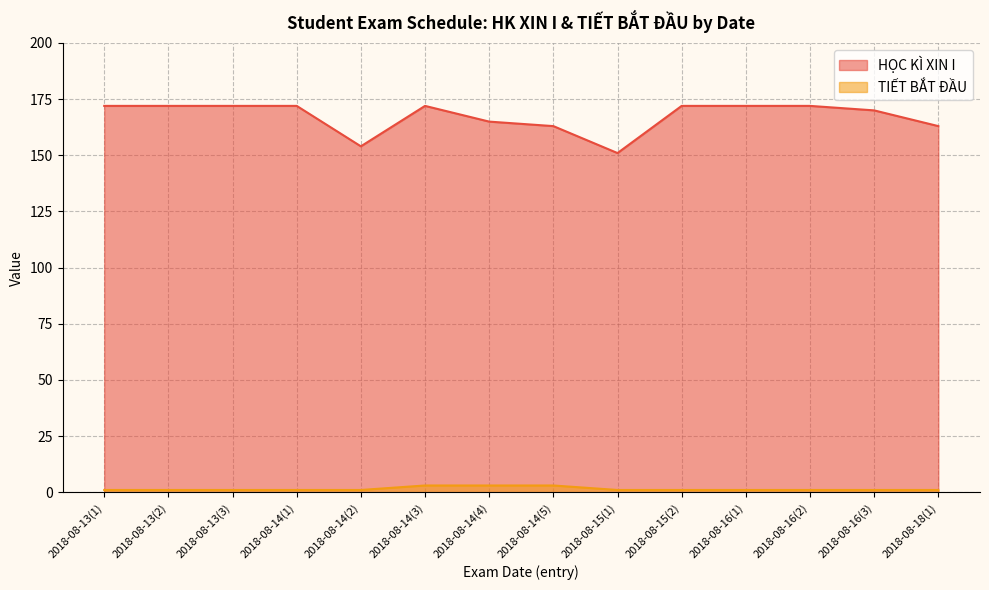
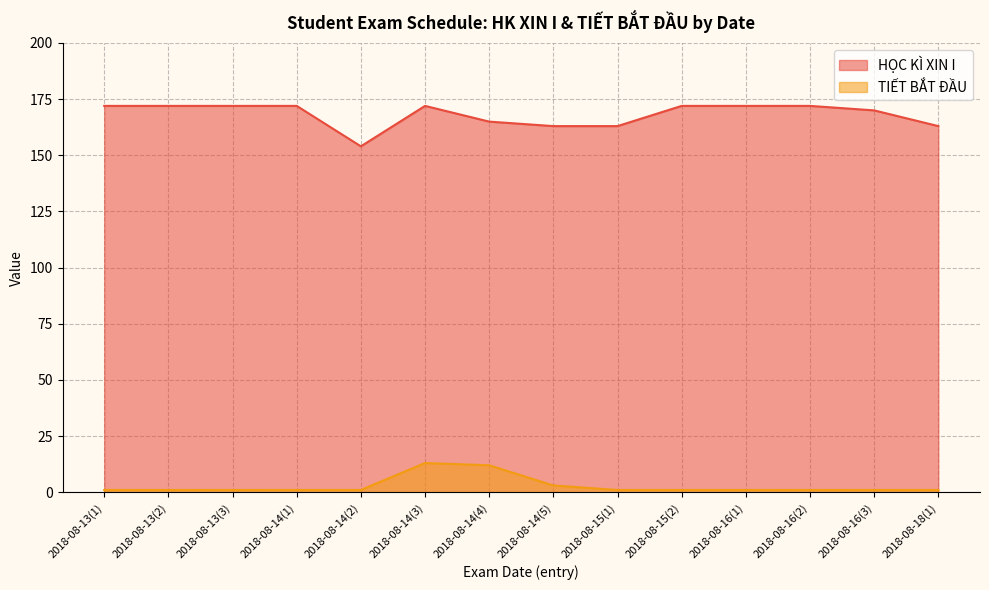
  {
    "HỌC KÌ XIN I": {
      "2018-08-13(1)": 172,
      "2018-08-13(2)": 172,
      "2018-08-13(3)": 172,
      "2018-08-14(1)": 172,
      "2018-08-14(2)": 154,
      "2018-08-14(3)": 172,
      "2018-08-14(4)": 165,
      "2018-08-14(5)": 163,
-     "2018-08-15(1)": 151,
+     "2018-08-15(1)": 163,
      "2018-08-15(2)": 172,
      "2018-08-16(1)": 172,
      "2018-08-16(2)": 172,
      "2018-08-16(3)": 170,
      "2018-08-18(1)": 163
    },
    "TIẾT BẮT ĐẦU": {
      "2018-08-13(1)": 1,
      "2018-08-13(2)": 1,
      "2018-08-13(3)": 1,
      "2018-08-14(1)": 1,
      "2018-08-14(2)": 1,
-     "2018-08-14(3)": 3,
-     "2018-08-14(4)": 3,
+     "2018-08-14(3)": 13,
+     "2018-08-14(4)": 12,
      "2018-08-14(5)": 3,
      "2018-08-15(1)": 1,
      "2018-08-15(2)": 1,
      "2018-08-16(1)": 1,
      "2018-08-16(2)": 1,
      "2018-08-16(3)": 1,
      "2018-08-18(1)": 1
    }
  }
